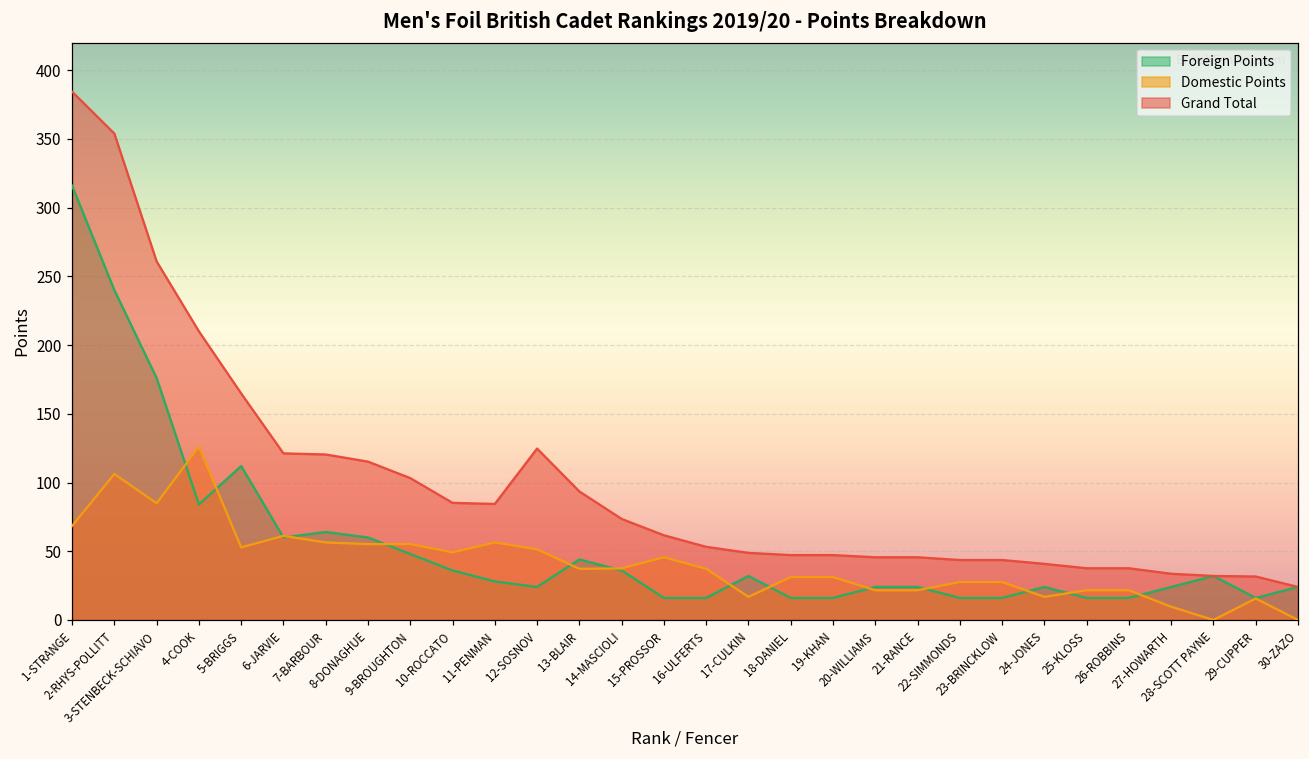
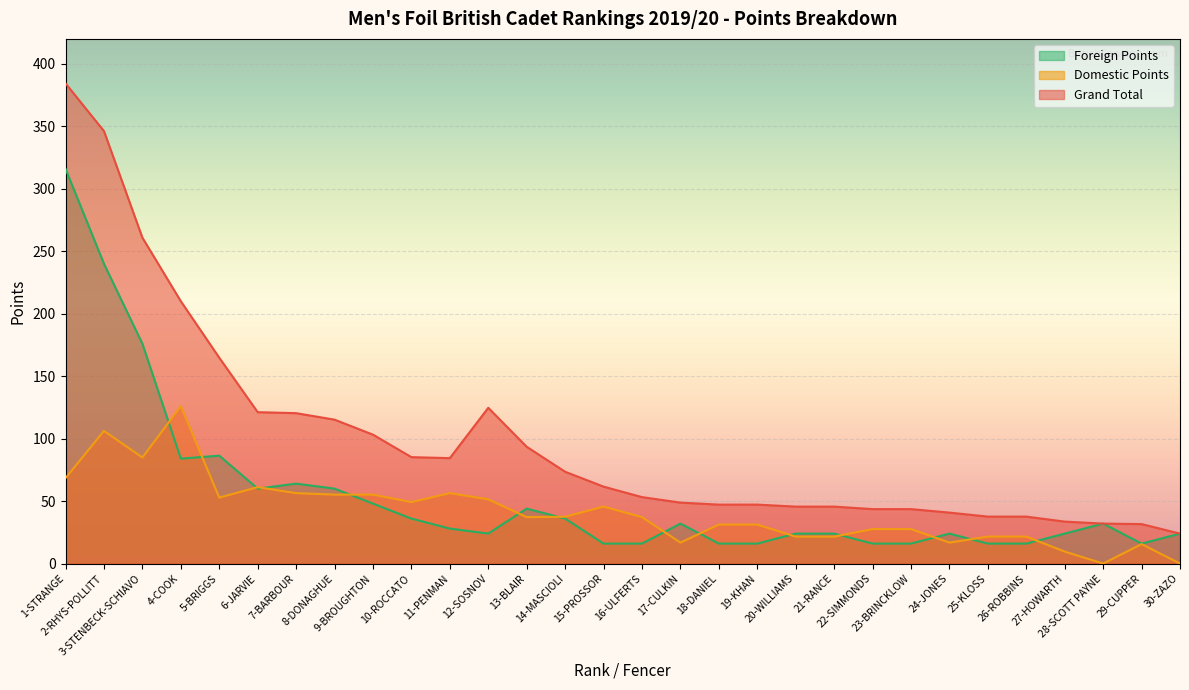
  {
    "Foreign Points": {
      "1-STRANGE": 316,
      "2-RHYS-POLLITT": 240,
      "3-STENBECK-SCHIAVO": 176,
      "4-COOK": 84,
-     "5-BRIGGS": 112,
+     "5-BRIGGS": 86,
      "7-BARBOUR": 64,
      "8-DONAGHUE": 60,
      "9-BROUGHTON": 48,
      "10-ROCCATO": 36,
      "11-PENMAN": 28,
      "12-SOSNOV": 24,
      "13-BLAIR": 44,
      "15-PROSSOR": 16,
      "16-ULFERTS": 16,
      "17-CULKIN": 32,
      "18-DANIEL": 16,
      "19-KHAN": 16,
      "20-WILLIAMS": 24,
      "21-RANCE": 24,
      "22-SIMMONDS": 16,
      "23-BRINCKLOW": 16,
      "24-JONES": 24,
      "25-KLOSS": 16,
      "26-ROBBINS": 16,
      "27-HOWARTH": 24
    },
    "Domestic Points": {
      "1-STRANGE": 68,
      "2-RHYS-POLLITT": 106,
      "3-STENBECK-SCHIAVO": 85,
      "4-COOK": 126,
      "5-BRIGGS": 53,
      "7-BARBOUR": 56,
      "8-DONAGHUE": 55,
      "9-BROUGHTON": 55,
      "10-ROCCATO": 49,
      "11-PENMAN": 56,
      "12-SOSNOV": 51,
      "13-BLAIR": 37,
      "15-PROSSOR": 46,
      "16-ULFERTS": 37,
      "17-CULKIN": 17,
      "18-DANIEL": 31,
      "19-KHAN": 31,
      "20-WILLIAMS": 22,
      "21-RANCE": 22,
      "22-SIMMONDS": 28,
      "23-BRINCKLOW": 28,
      "24-JONES": 17,
      "25-KLOSS": 22,
      "26-ROBBINS": 22,
      "27-HOWARTH": 10,
      "28-SCOTT PAYNE": 0,
      "30-ZAZO": 0
    },
    "Grand Total": {
      "1-STRANGE": 384,
-     "2-RHYS-POLLITT": 354,
+     "2-RHYS-POLLITT": 346,
      "3-STENBECK-SCHIAVO": 261,
      "4-COOK": 210,
      "5-BRIGGS": 165,
      "6-JARVIE": 121,
      "7-BARBOUR": 120,
      "8-DONAGHUE": 115,
      "9-BROUGHTON": 103,
      "10-ROCCATO": 85,
      "11-PENMAN": 84,
      "12-SOSNOV": 125,
      "13-BLAIR": 94,
      "14-MASCIOLI": 74,
      "15-PROSSOR": 62,
      "16-ULFERTS": 53,
      "17-CULKIN": 49,
      "18-DANIEL": 47,
      "19-KHAN": 47,
      "20-WILLIAMS": 46,
      "21-RANCE": 46,
      "22-SIMMONDS": 44,
      "23-BRINCKLOW": 44,
      "24-JONES": 41,
      "25-KLOSS": 38,
      "26-ROBBINS": 38,
      "27-HOWARTH": 34,
      "29-CUPPER": 32
    }
  }
